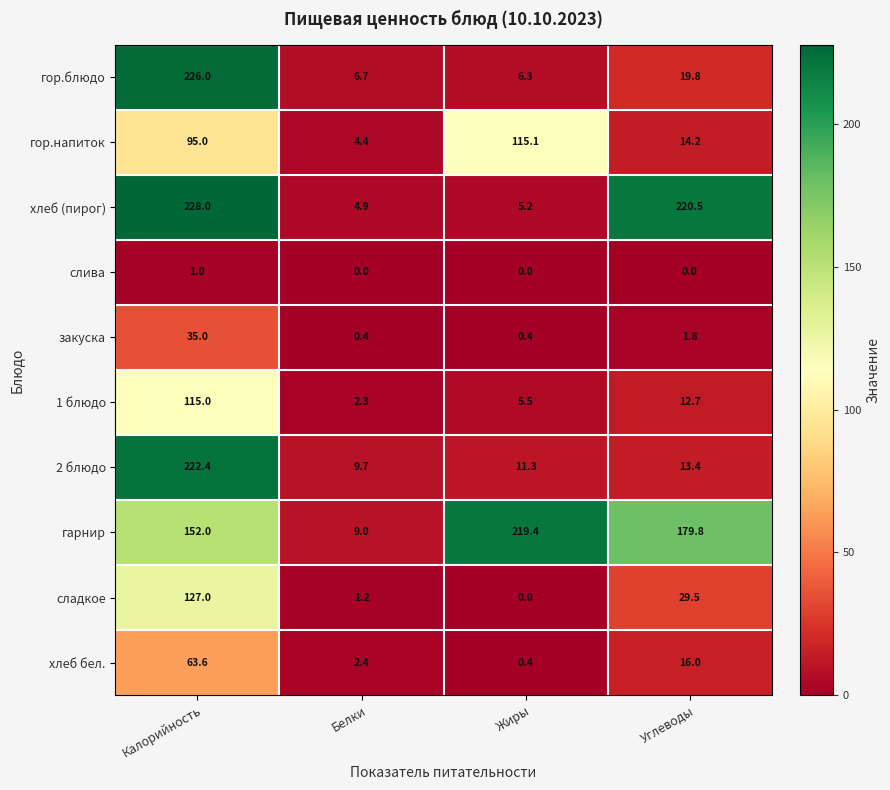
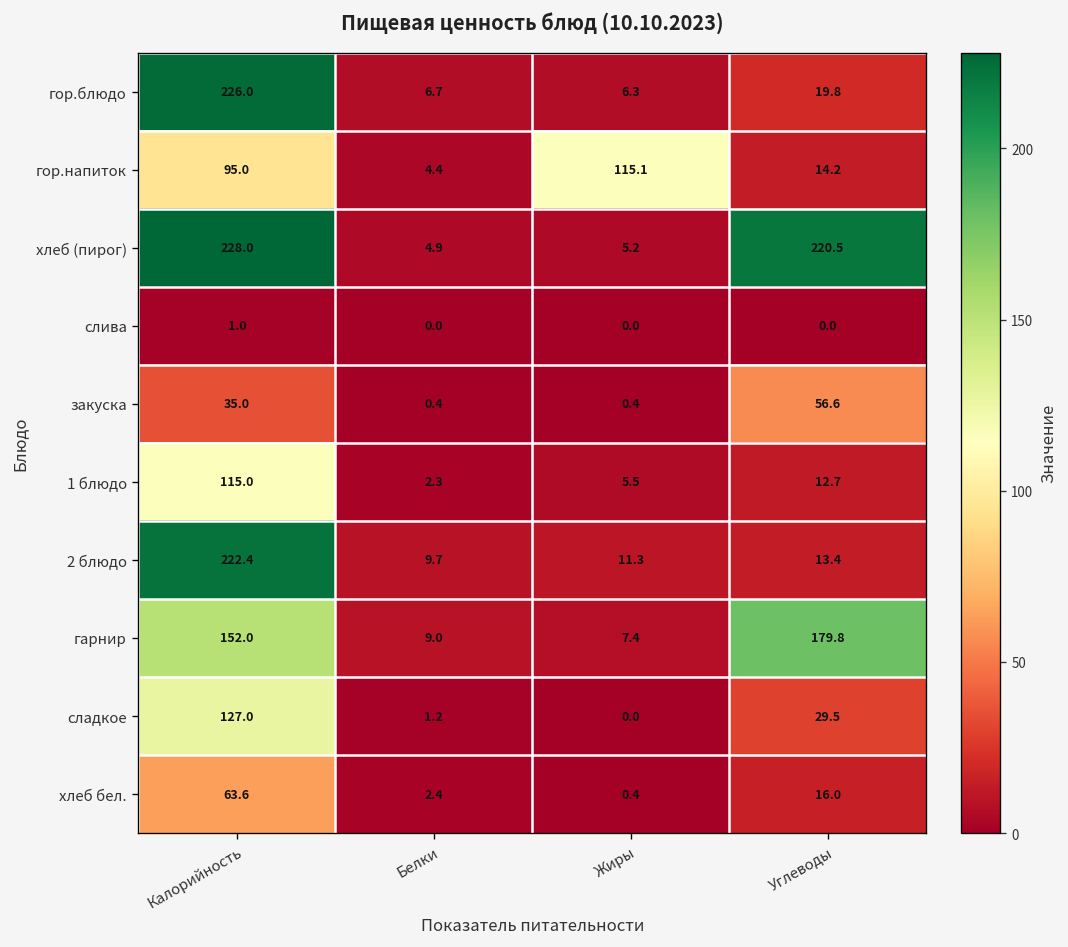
  {
    "гор.блюдо": {
      "Калорийность": 226.0,
      "Белки": 6.7,
      "Жиры": 6.3,
      "Углеводы": 19.8
    },
    "гор.напиток": {
      "Калорийность": 95.0,
      "Белки": 4.4,
      "Жиры": 115.1,
      "Углеводы": 14.2
    },
    "хлеб (пирог)": {
      "Калорийность": 228.0,
      "Белки": 4.9,
      "Жиры": 5.2,
      "Углеводы": 220.5
    },
    "слива": {
      "Калорийность": 1.0,
      "Белки": 0.0,
      "Жиры": 0.0,
      "Углеводы": 0.0
    },
    "закуска": {
      "Калорийность": 35.0,
      "Белки": 0.4,
      "Жиры": 0.4,
-     "Углеводы": 1.8
+     "Углеводы": 56.6
    },
    "1 блюдо": {
      "Калорийность": 115.0,
      "Белки": 2.3,
      "Жиры": 5.5,
      "Углеводы": 12.7
    },
    "2 блюдо": {
      "Калорийность": 222.4,
      "Белки": 9.7,
      "Жиры": 11.3,
      "Углеводы": 13.4
    },
    "гарнир": {
      "Калорийность": 152.0,
      "Белки": 9.0,
-     "Жиры": 219.4,
+     "Жиры": 7.4,
      "Углеводы": 179.8
    },
    "сладкое": {
      "Калорийность": 127.0,
      "Белки": 1.2,
      "Жиры": 0.0,
      "Углеводы": 29.5
    },
    "хлеб бел.": {
      "Калорийность": 63.6,
      "Белки": 2.4,
      "Жиры": 0.4,
      "Углеводы": 16.0
    }
  }
